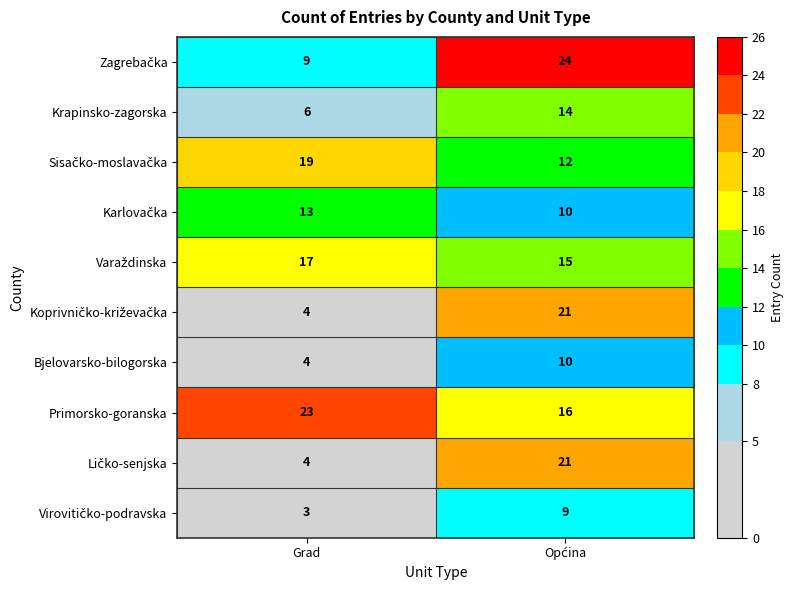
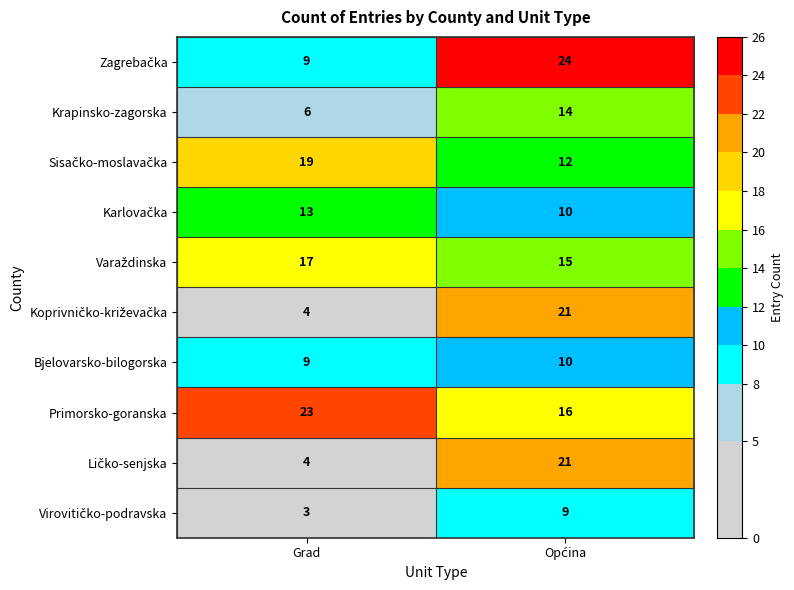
  {
    "Zagrebačka": {
      "Grad": 9,
      "Općina": 24
    },
    "Krapinsko-zagorska": {
      "Grad": 6,
      "Općina": 14
    },
    "Sisačko-moslavačka": {
      "Grad": 19,
      "Općina": 12
    },
    "Karlovačka": {
      "Grad": 13,
      "Općina": 10
    },
    "Varaždinska": {
      "Grad": 17,
      "Općina": 15
    },
    "Koprivničko-križevačka": {
      "Grad": 4,
      "Općina": 21
    },
    "Bjelovarsko-bilogorska": {
-     "Grad": 4,
+     "Grad": 9,
      "Općina": 10
    },
    "Primorsko-goranska": {
      "Grad": 23,
      "Općina": 16
    },
    "Ličko-senjska": {
      "Grad": 4,
      "Općina": 21
    },
    "Virovitičko-podravska": {
      "Grad": 3,
      "Općina": 9
    }
  }
